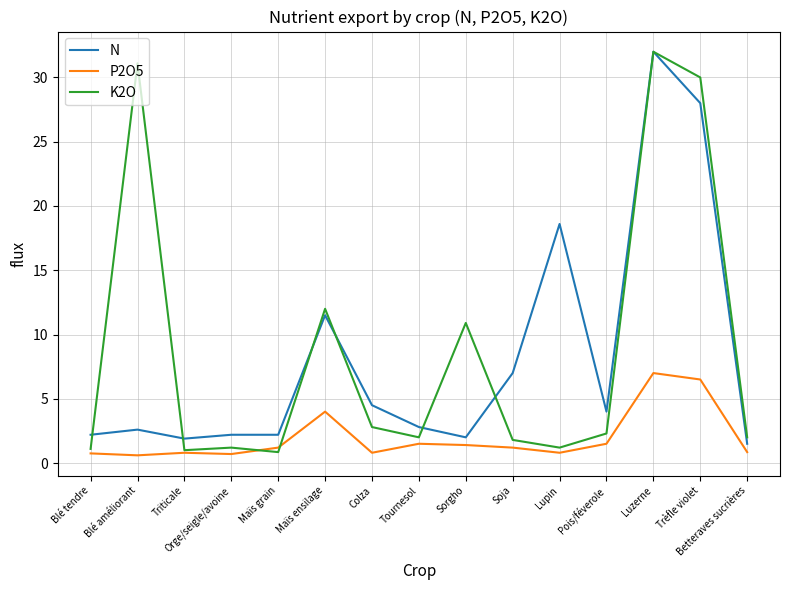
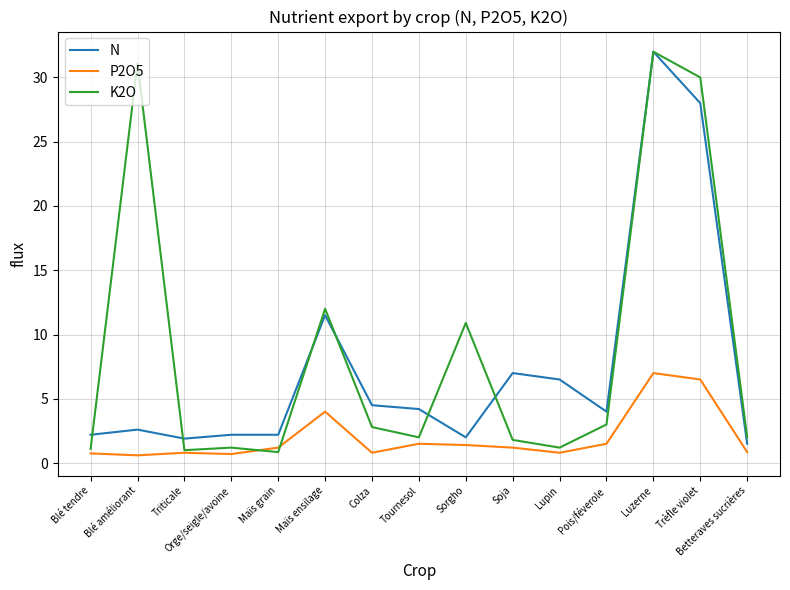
  {
    "N": {
      "Blé tendre": 2.2,
      "Blé améliorant": 2.6,
      "Triticale": 1.9,
      "Orge/seigle/avoine": 2.2,
      "Maïs grain": 2.2,
      "Maïs ensilage": 11.5,
      "Colza": 4.5,
-     "Tournesol": 2.8,
+     "Tournesol": 4.2,
      "Sorgho": 2.0,
      "Soja": 7.0,
-     "Lupin": 18.6,
+     "Lupin": 6.5,
      "Pois/féverole": 4.0,
      "Trèfle violet": 28.0,
      "Betteraves sucrières": 1.5
    },
    "P2O5": {
      "Blé tendre": 0.8,
      "Blé améliorant": 0.6,
      "Triticale": 0.8,
      "Orge/seigle/avoine": 0.7,
      "Maïs grain": 1.2,
      "Maïs ensilage": 4.0,
      "Colza": 0.8,
      "Tournesol": 1.5,
      "Sorgho": 1.4,
      "Soja": 1.2,
      "Lupin": 0.8,
      "Pois/féverole": 1.5,
      "Luzerne": 7.0,
      "Trèfle violet": 6.5,
      "Betteraves sucrières": 0.9
    },
    "K2O": {
      "Blé tendre": 1.1,
      "Triticale": 1.0,
      "Orge/seigle/avoine": 1.2,
      "Maïs grain": 0.9,
      "Maïs ensilage": 12.0,
      "Colza": 2.8,
      "Tournesol": 2.0,
      "Sorgho": 10.9,
      "Soja": 1.8,
      "Lupin": 1.2,
-     "Pois/féverole": 2.3,
+     "Pois/féverole": 3.0,
      "Trèfle violet": 30.0,
      "Betteraves sucrières": 2.0
    }
  }
